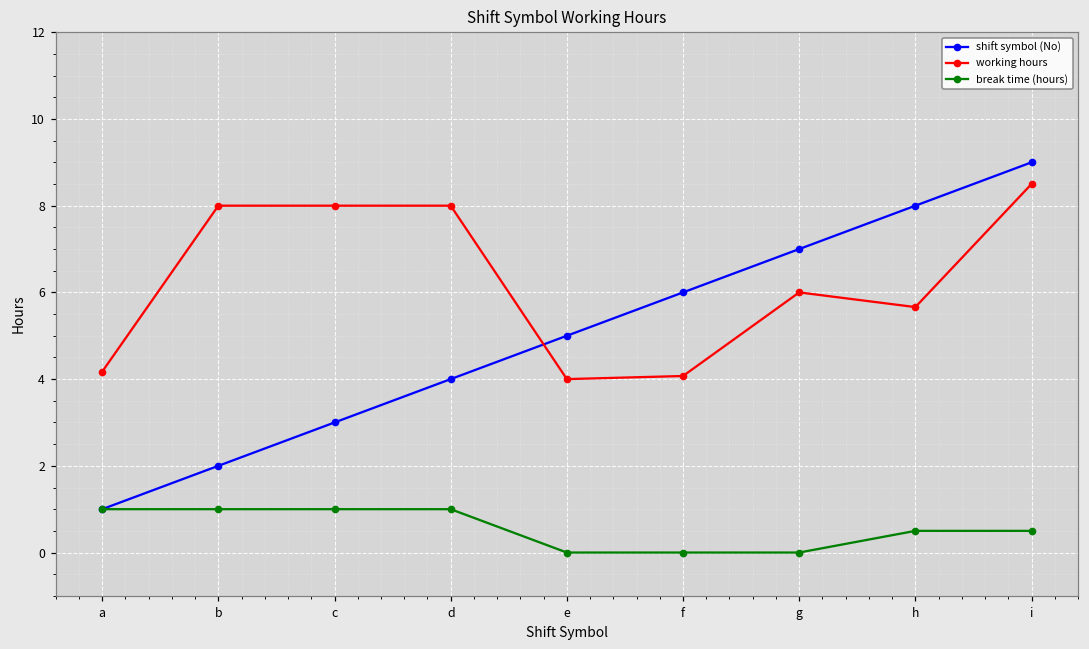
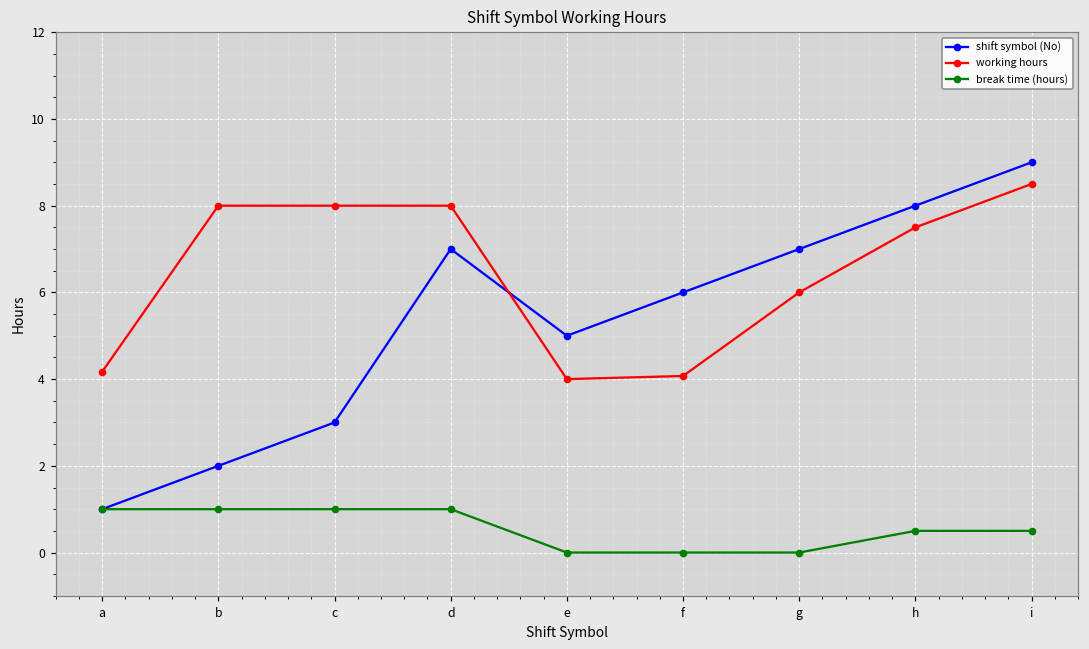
  {
    "shift symbol (No)": {
      "b": 2,
      "c": 3,
-     "d": 4,
+     "d": 7,
      "e": 5,
      "f": 6,
      "g": 7,
      "h": 8,
      "i": 9
    },
    "working hours": {
      "a": 4.2,
      "b": 8.0,
      "c": 8.0,
      "d": 8.0,
      "e": 4.0,
      "f": 4.1,
      "g": 6.0,
-     "h": 5.7,
+     "h": 7.5,
      "i": 8.5
    },
    "break time (hours)": {
      "b": 1.0,
      "c": 1.0,
      "d": 1.0,
      "e": 0.0,
      "f": 0.0,
      "g": 0.0,
      "h": 0.5,
      "i": 0.5
    }
  }
